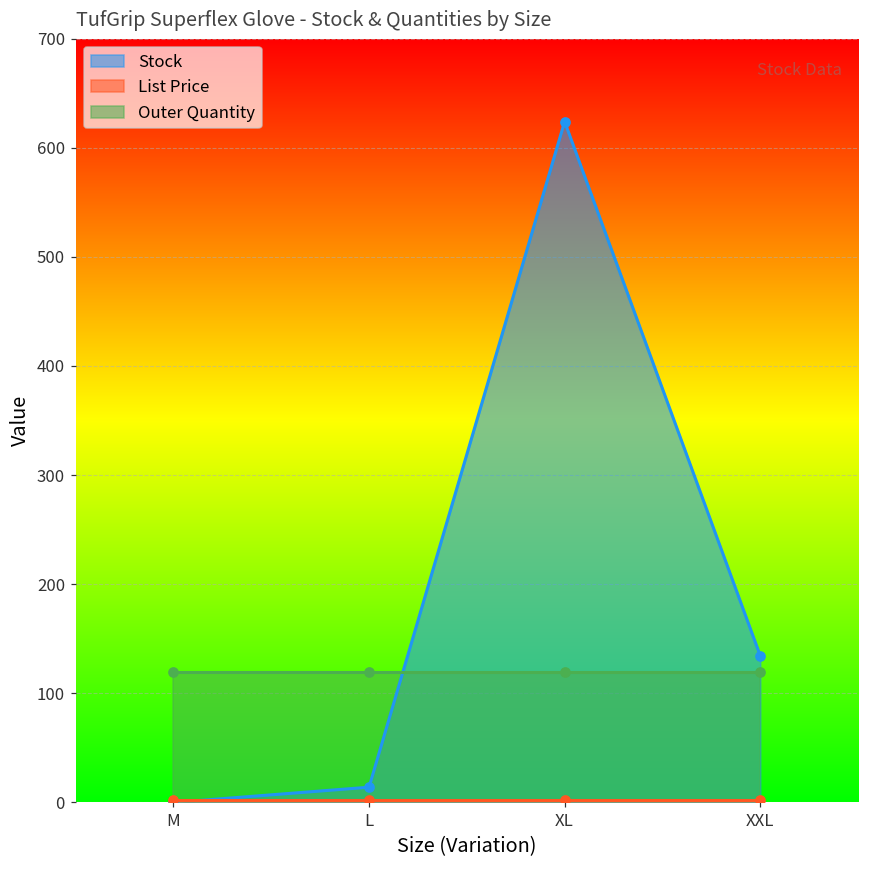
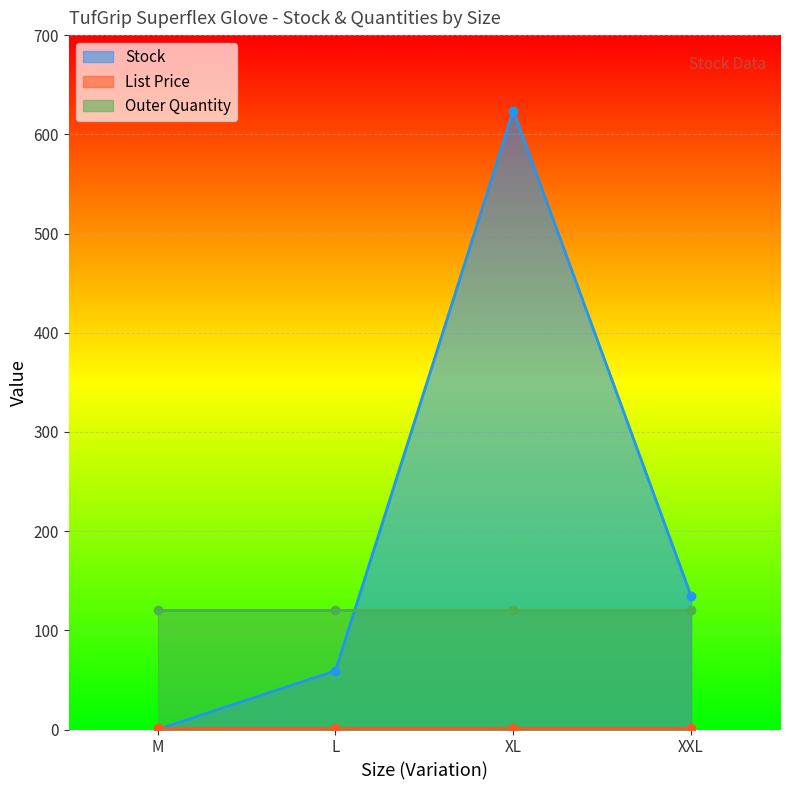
  {
    "Stock": {
-     "L": 10,
+     "L": 60,
      "XL": 620,
      "XXL": 130
    },
    "List Price": {
      "L": 0,
      "XL": 0,
      "XXL": 0
    },
    "Outer Quantity": {
      "M": 120,
      "L": 120,
      "XL": 120,
      "XXL": 120
    }
  }
